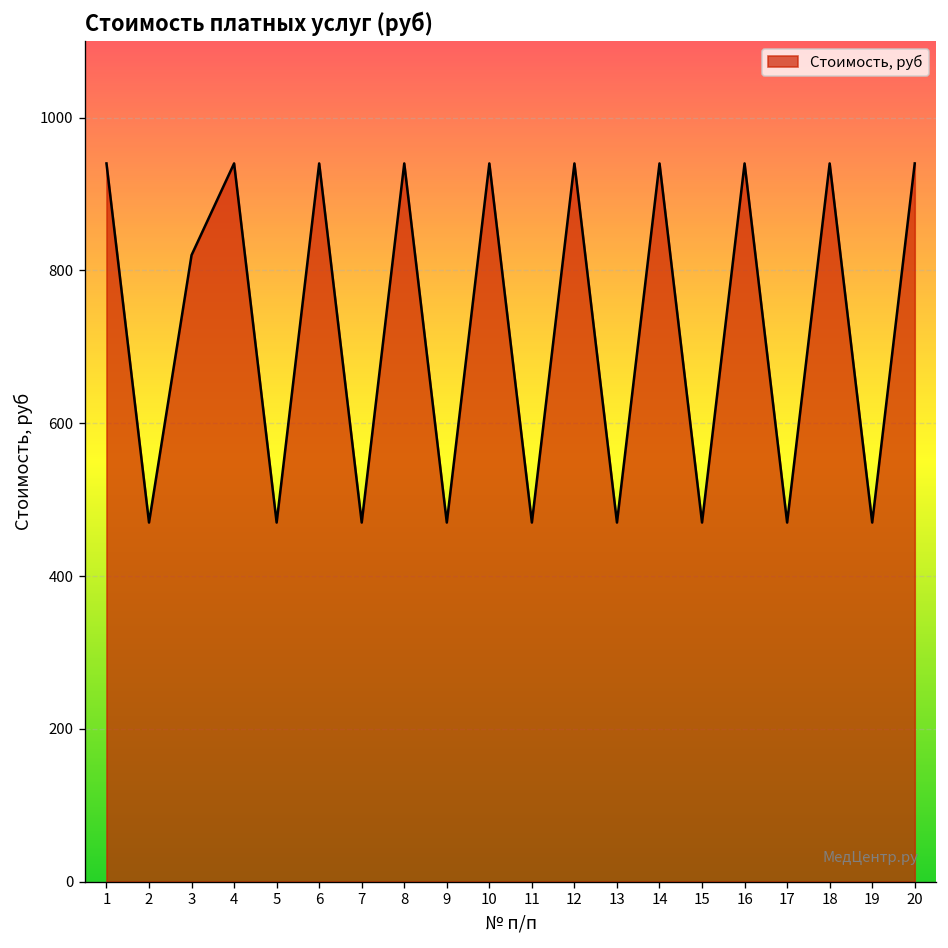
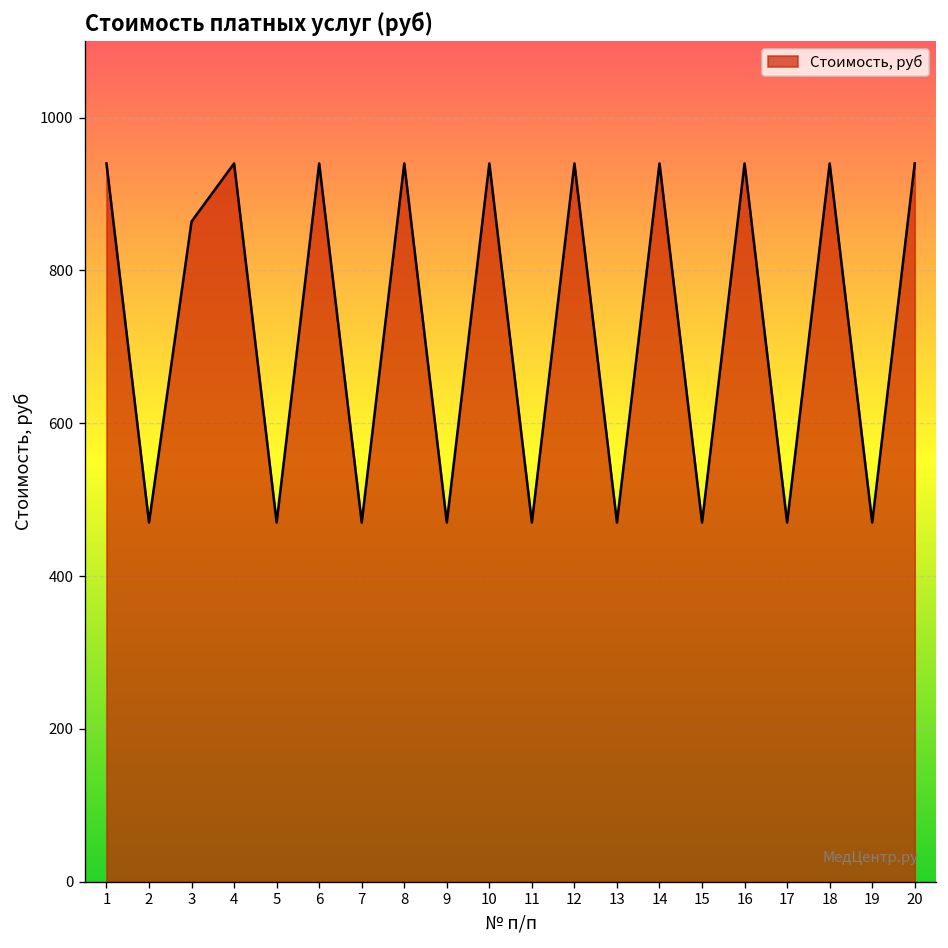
  {
    "1": 940,
    "2": 470,
-   "3": 820,
+   "3": 860,
    "4": 940,
    "5": 470,
    "6": 940,
    "7": 470,
    "8": 940,
    "9": 470,
    "10": 940,
    "11": 470,
    "12": 940,
    "13": 470,
    "14": 940,
    "15": 470,
    "16": 940,
    "17": 470,
    "18": 940,
    "19": 470,
    "20": 940
  }
